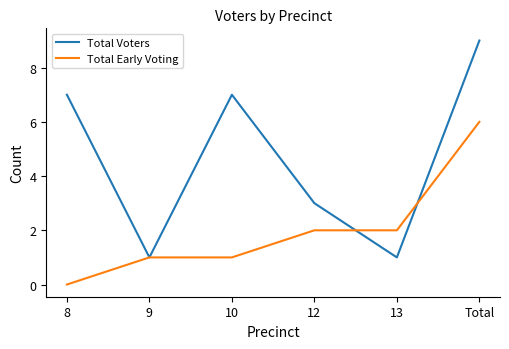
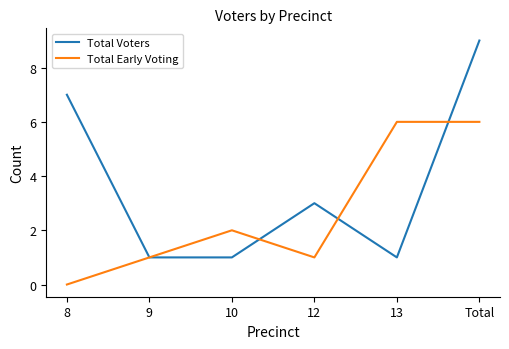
  {
    "Total Voters": {
      "8": 7,
-     "10": 7,
+     "10": 1,
      "12": 3,
      "13": 1,
      "Total": 9
    },
    "Total Early Voting": {
      "8": 0,
-     "10": 1,
-     "12": 2,
-     "13": 2,
+     "10": 2,
+     "12": 1,
+     "13": 6,
      "Total": 6
    }
  }
